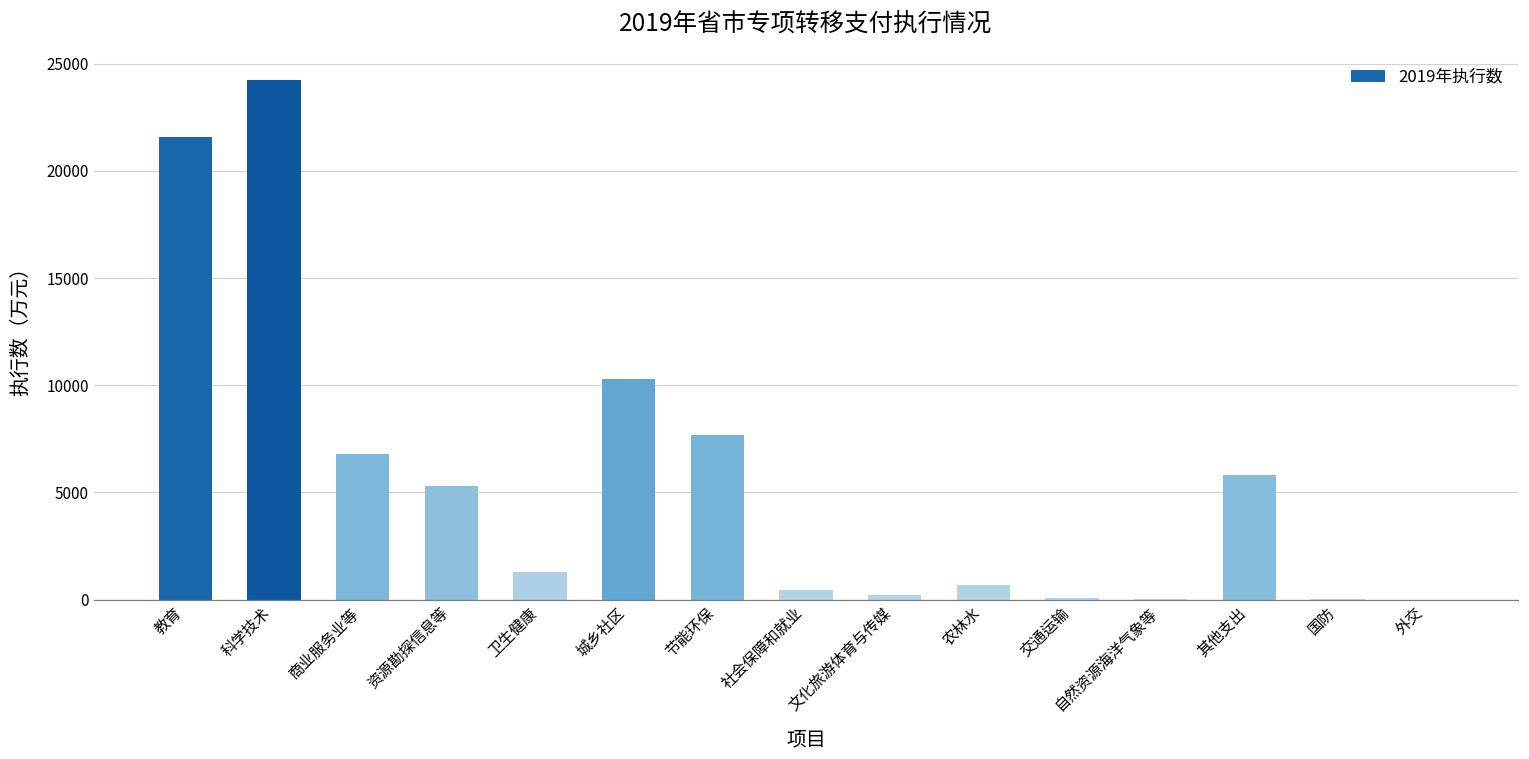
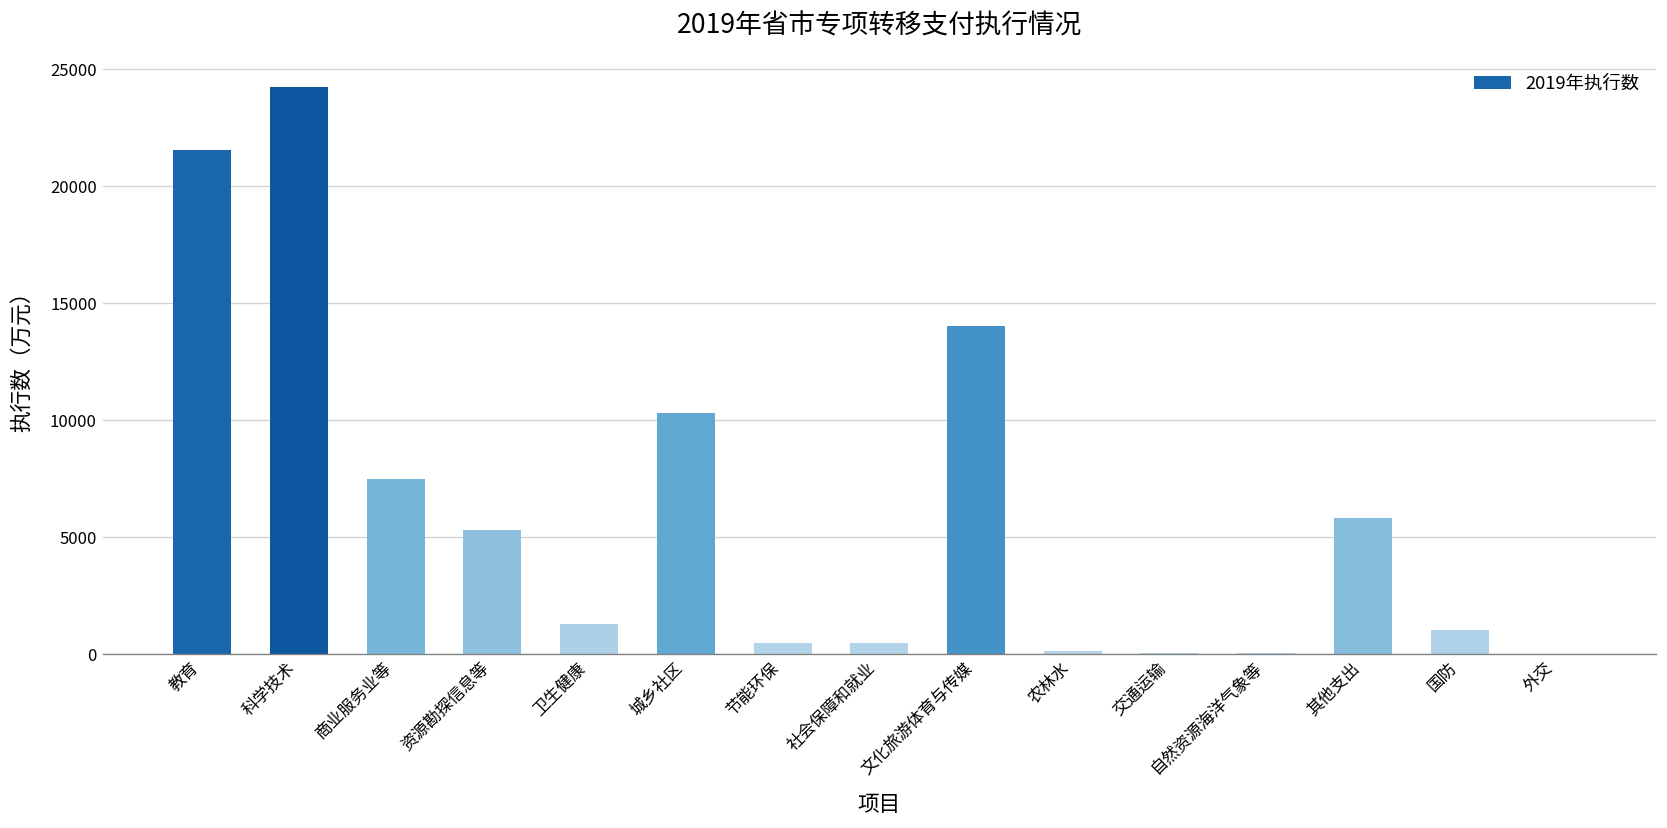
  {
    "教育": 21600,
    "科学技术": 24300,
-   "商业服务业等": 6800,
+   "商业服务业等": 7500,
    "资源勘探信息等": 5300,
    "卫生健康": 1300,
    "城乡社区": 10300,
-   "节能环保": 7700,
+   "节能环保": 500,
    "社会保障和就业": 500,
-   "文化旅游体育与传媒": 200,
-   "农林水": 700,
+   "文化旅游体育与传媒": 14000,
+   "农林水": 200,
    "其他支出": 5800,
-   "国防": 0,
+   "国防": 1000,
    "外交": 0
  }
